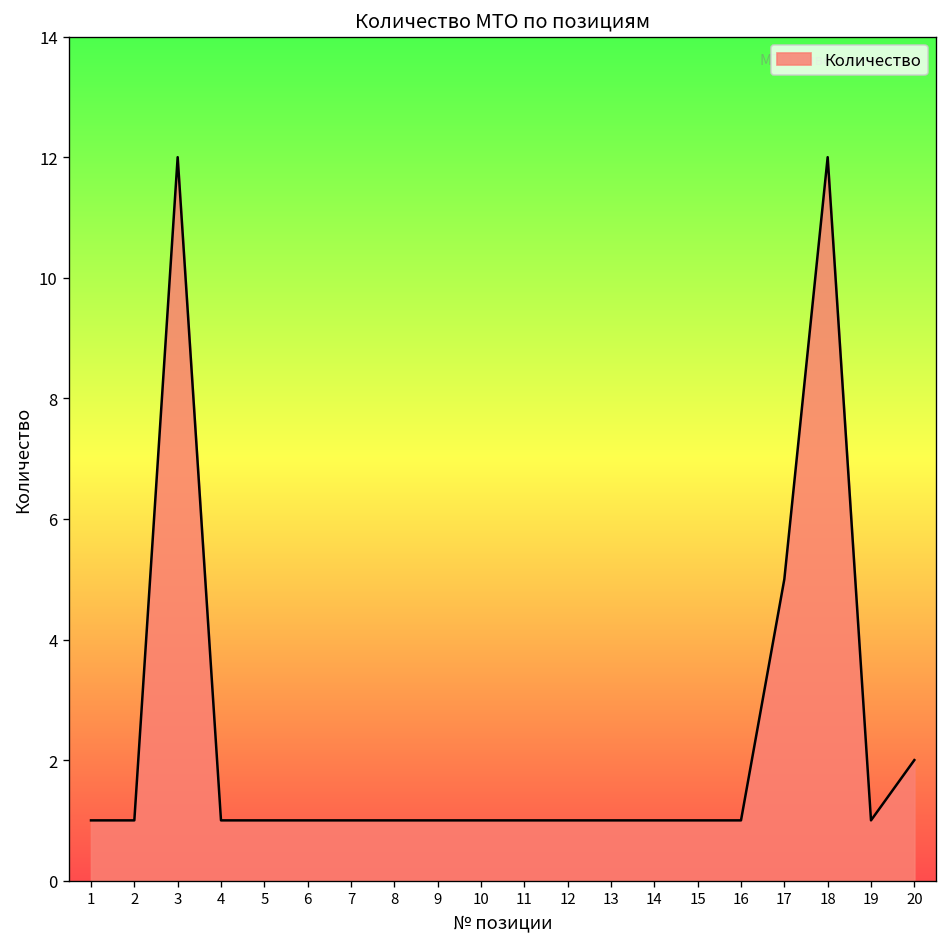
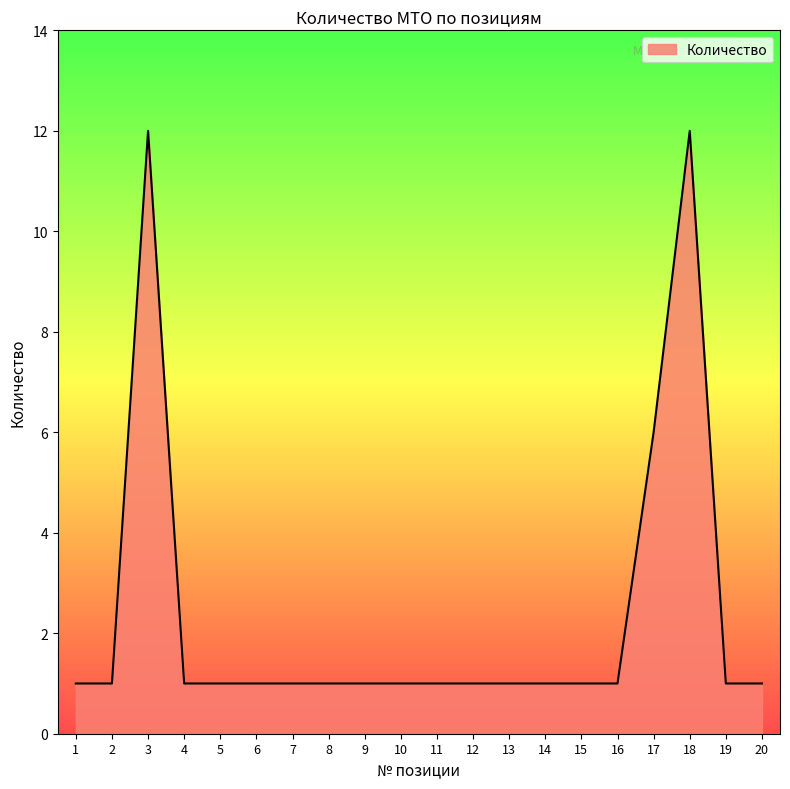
  {
    "1": 1,
    "2": 1,
    "3": 12,
    "4": 1,
    "5": 1,
    "6": 1,
    "7": 1,
    "8": 1,
    "9": 1,
    "10": 1,
    "11": 1,
    "12": 1,
    "13": 1,
    "14": 1,
    "15": 1,
    "16": 1,
-   "17": 5,
+   "17": 6,
    "18": 12,
    "19": 1,
-   "20": 2
+   "20": 1
  }
